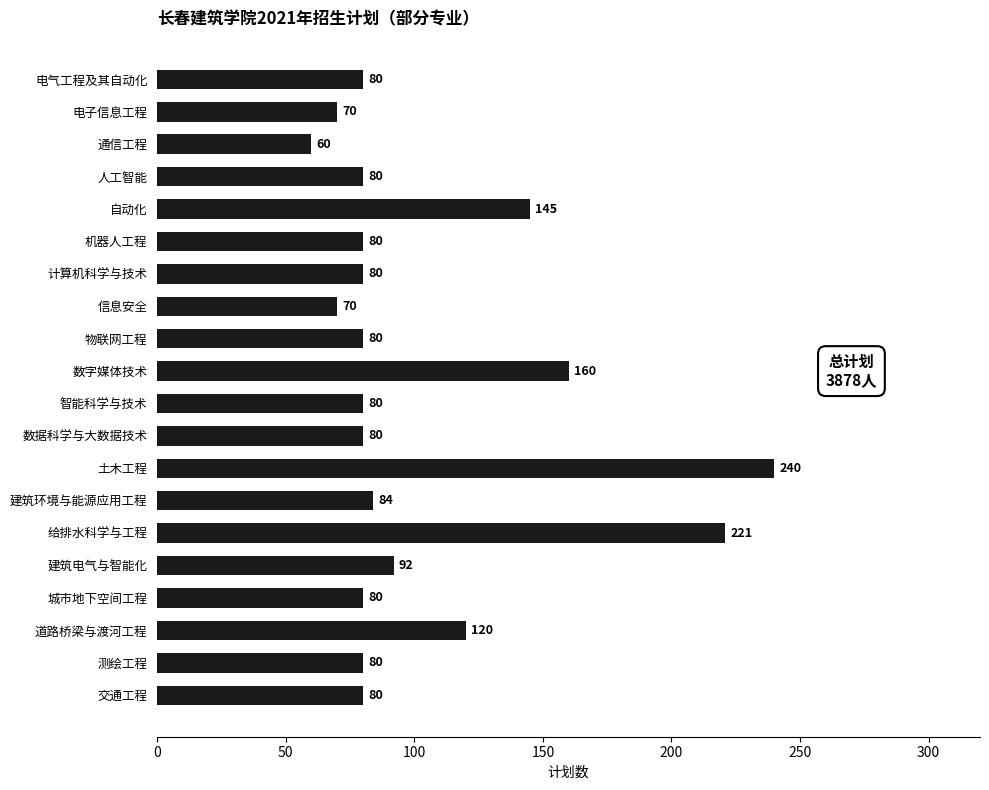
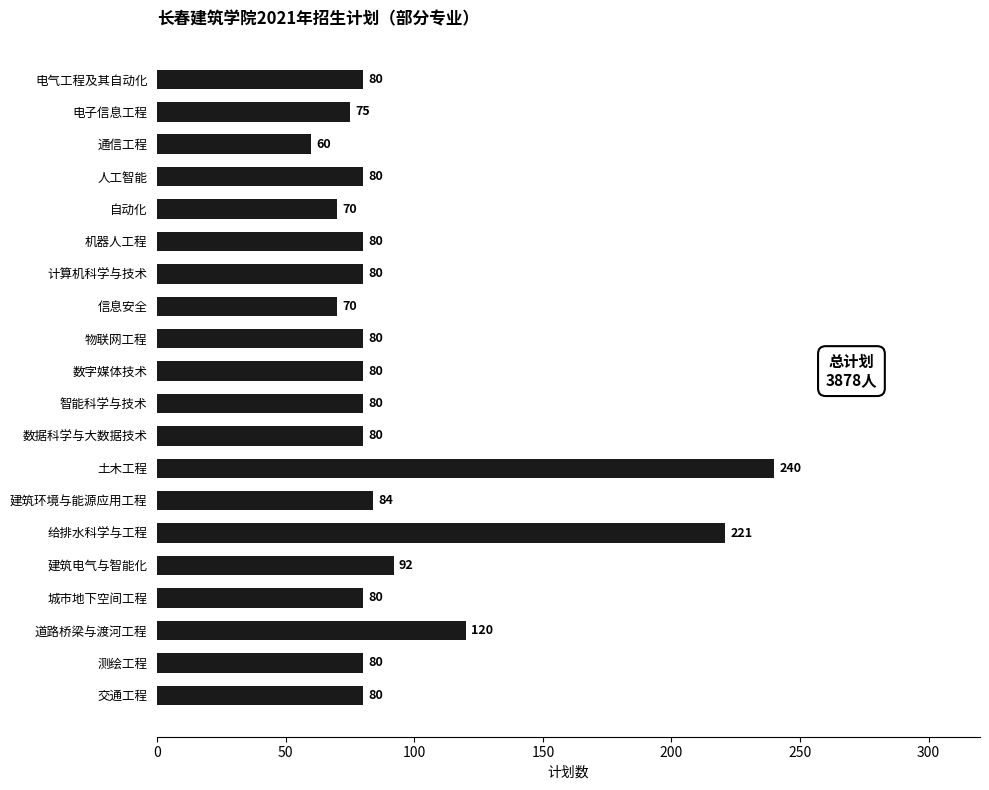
  {
    "电气工程及其自动化": 80,
-   "电子信息工程": 70,
+   "电子信息工程": 75,
    "通信工程": 60,
    "人工智能": 80,
-   "自动化": 145,
+   "自动化": 70,
    "机器人工程": 80,
    "计算机科学与技术": 80,
    "信息安全": 70,
    "物联网工程": 80,
-   "数字媒体技术": 160,
+   "数字媒体技术": 80,
    "智能科学与技术": 80,
    "数据科学与大数据技术": 80,
    "土木工程": 240,
    "建筑环境与能源应用工程": 84,
    "给排水科学与工程": 221,
    "建筑电气与智能化": 92,
    "城市地下空间工程": 80,
    "道路桥梁与渡河工程": 120,
    "测绘工程": 80,
    "交通工程": 80
  }
